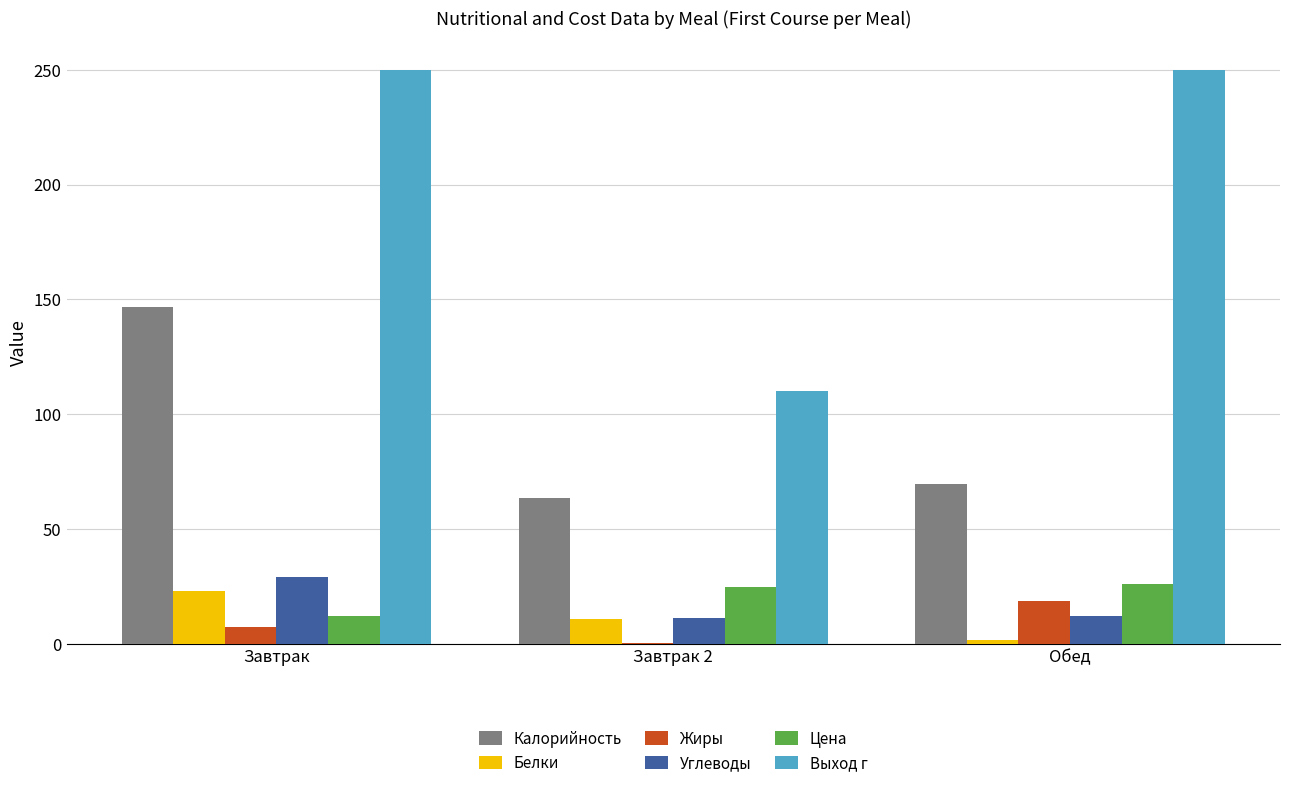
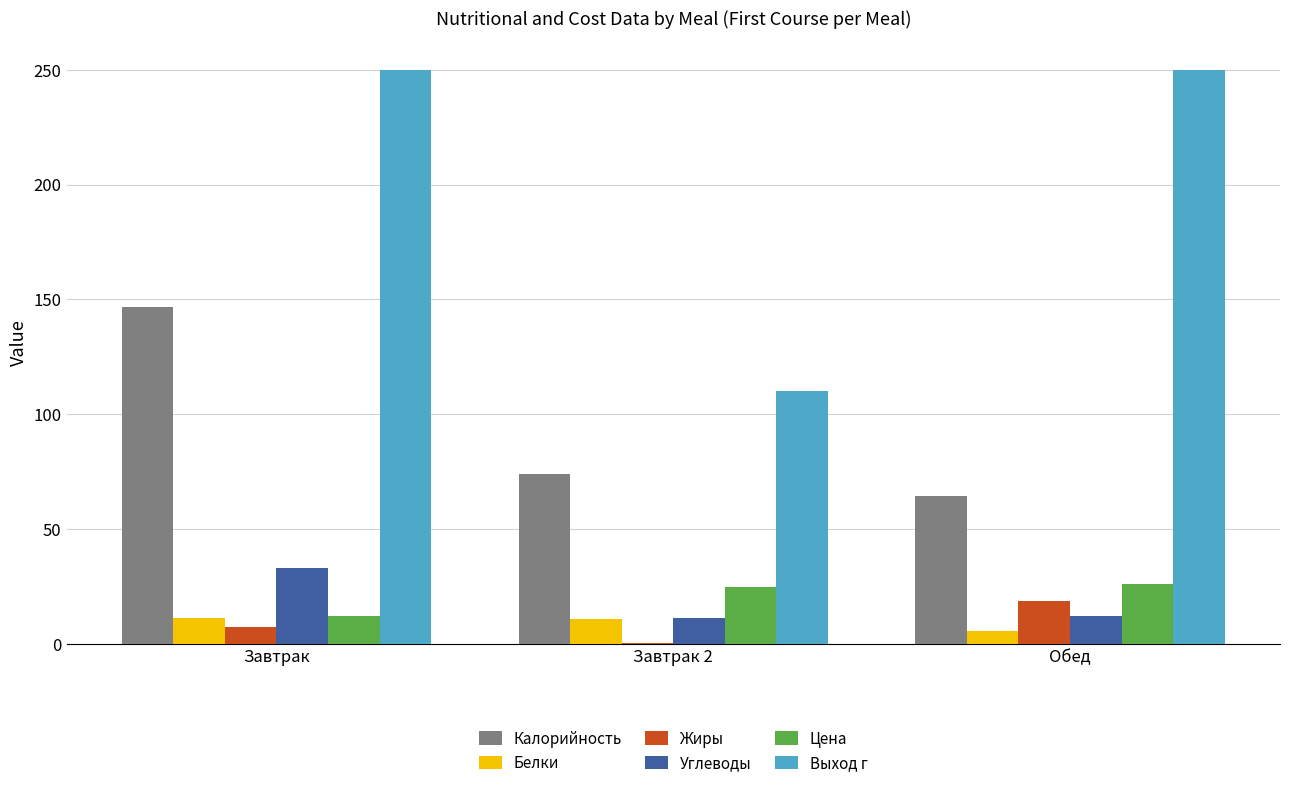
  {
    "Калорийность": {
      "Завтрак": 147,
-     "Завтрак 2": 63,
-     "Обед": 70
+     "Завтрак 2": 74,
+     "Обед": 64
    },
    "Белки": {
-     "Завтрак": 23,
+     "Завтрак": 12,
      "Завтрак 2": 11,
-     "Обед": 2
+     "Обед": 6
    },
    "Жиры": {
      "Завтрак": 8,
      "Обед": 19
    },
    "Углеводы": {
-     "Завтрак": 29,
+     "Завтрак": 33,
      "Завтрак 2": 11,
      "Обед": 12
    },
    "Цена": {
      "Завтрак": 12,
      "Завтрак 2": 25,
      "Обед": 26
    },
    "Выход г": {
      "Завтрак": 250,
      "Завтрак 2": 110,
      "Обед": 250
    }
  }
